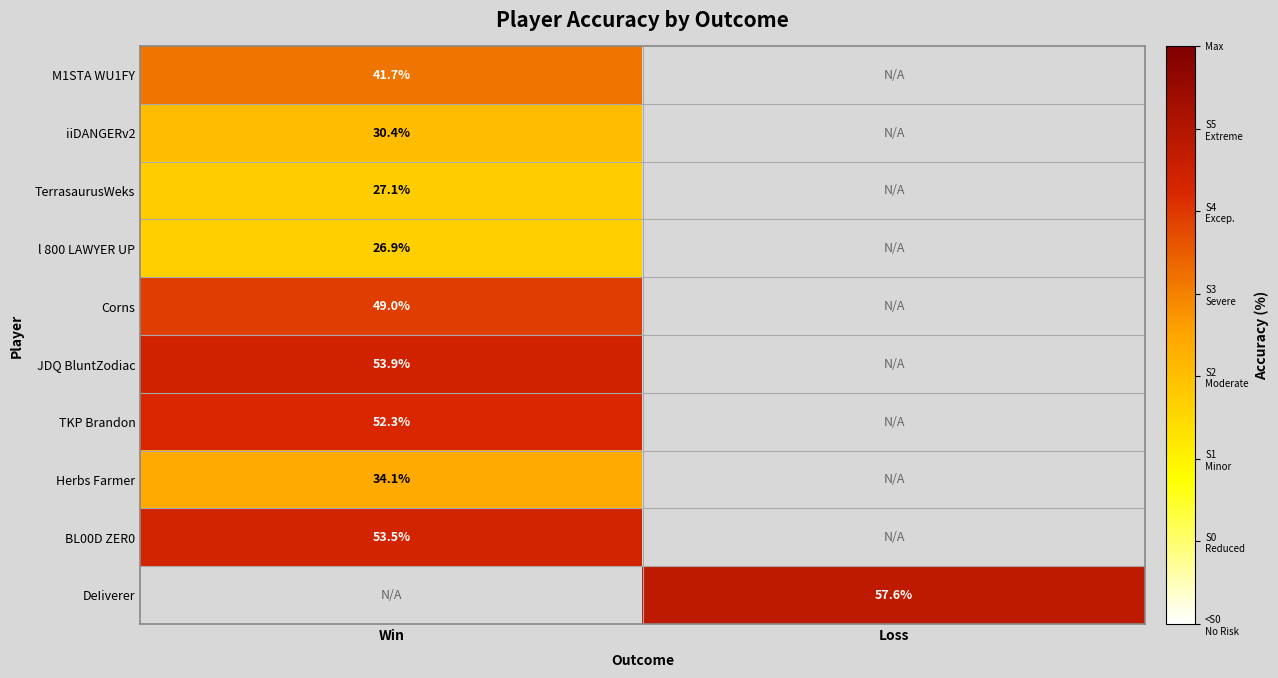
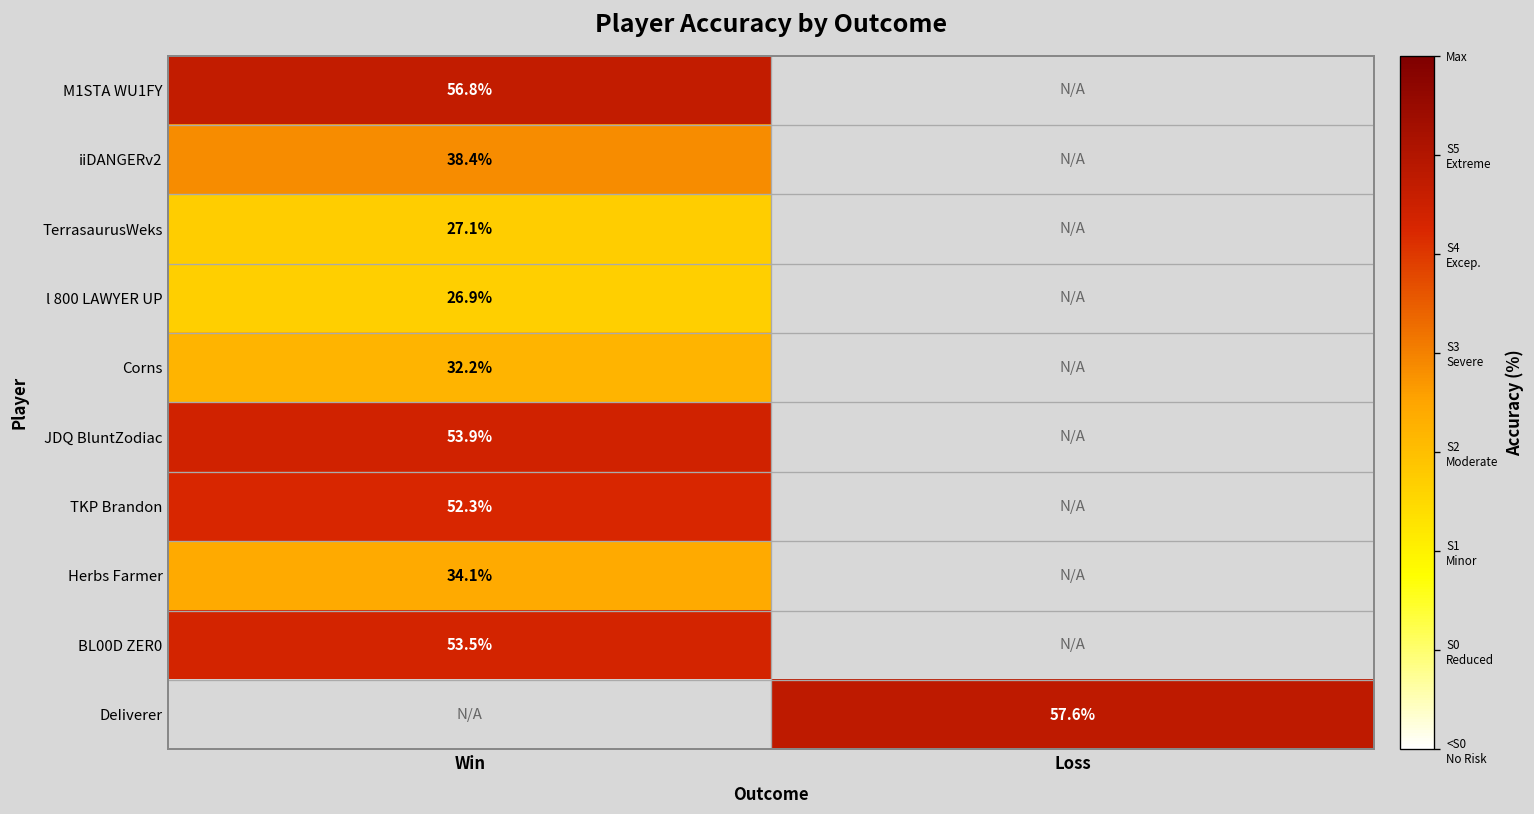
  {
    "M1STA WU1FY": {
-     "Win": "41.7%"
+     "Win": "56.8%"
    },
    "iiDANGERv2": {
-     "Win": "30.4%"
+     "Win": "38.4%"
    },
    "TerrasaurusWeks": {
      "Win": "27.1%"
    },
    "l 800 LAWYER UP": {
      "Win": "26.9%"
    },
    "Corns": {
-     "Win": "49.0%"
+     "Win": "32.2%"
    },
    "JDQ BluntZodiac": {
      "Win": "53.9%"
    },
    "TKP Brandon": {
      "Win": "52.3%"
    },
    "Herbs Farmer": {
      "Win": "34.1%"
    },
    "BL00D ZER0": {
      "Win": "53.5%"
    },
    "DeIiverer": {
      "Loss": "57.6%"
    }
  }
